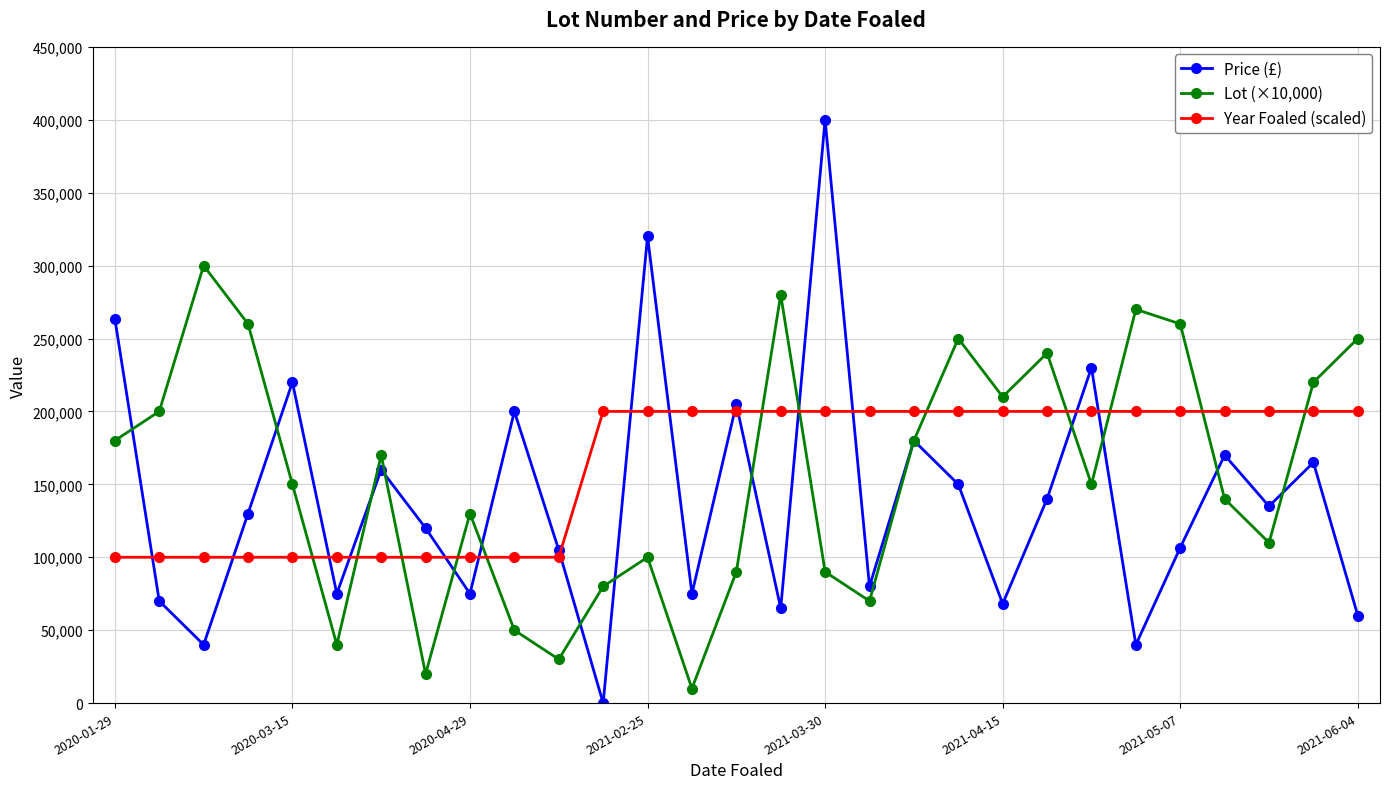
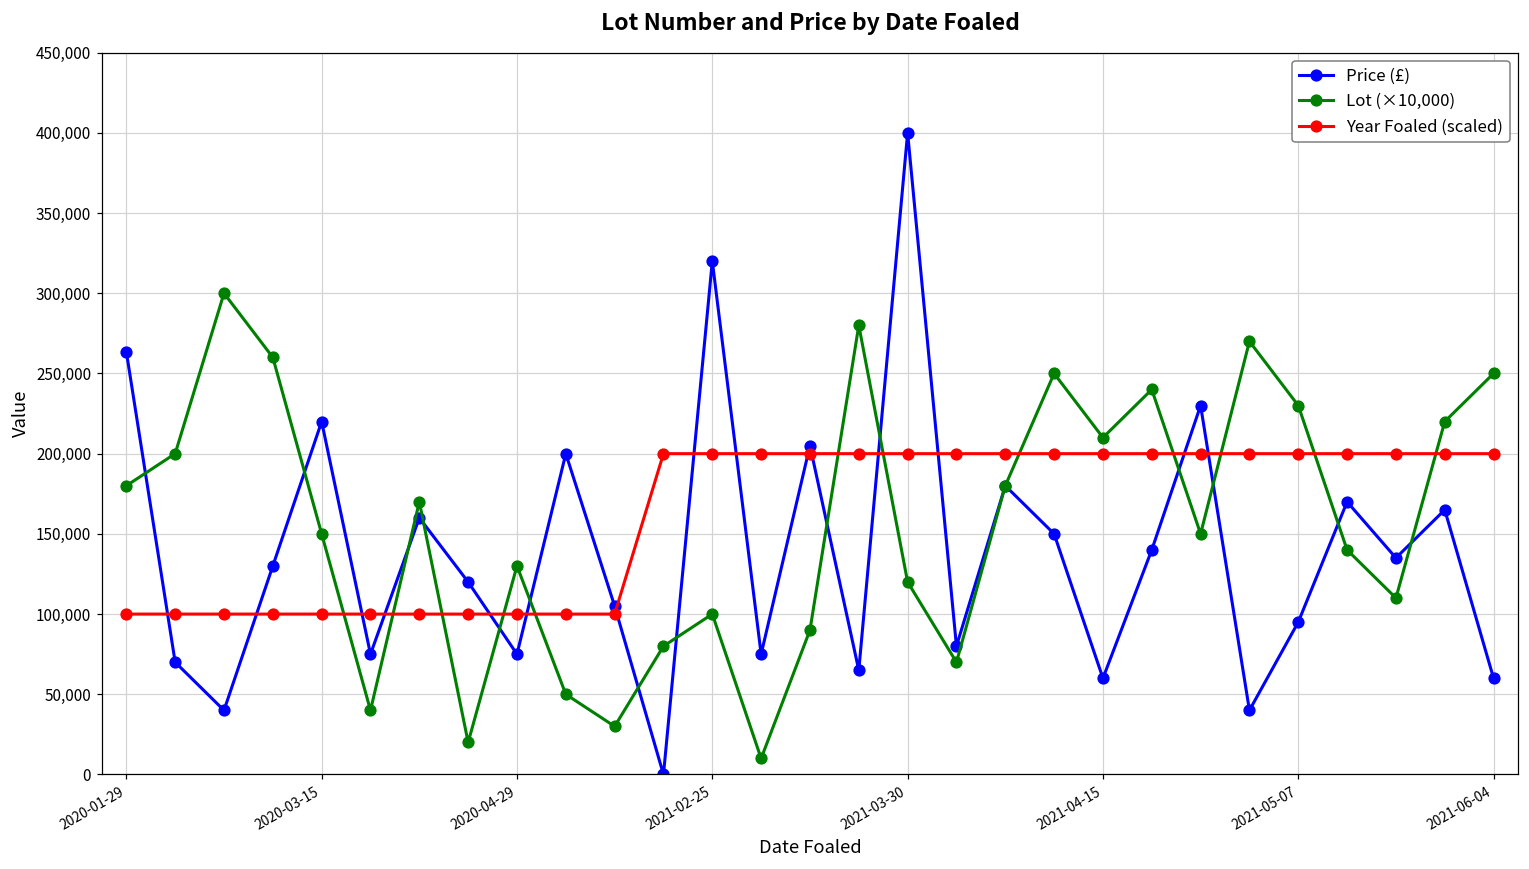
  {
    "Price (£)": {
      "2020-01-29": "264,000",
      "2020-03-15": "220,000",
      "2020-04-29": "75,000",
      "2021-02-25": "320,000",
      "2021-03-30": "400,000",
-     "2021-04-15": "68,000",
-     "2021-05-07": "107,000",
+     "2021-04-15": "60,000",
+     "2021-05-07": "95,000",
      "2021-06-04": "60,000"
    },
    "Lot (×10,000)": {
      "2020-01-29": "180,000",
      "2020-03-15": "150,000",
      "2020-04-29": "130,000",
      "2021-02-25": "100,000",
-     "2021-03-30": "90,000",
+     "2021-03-30": "120,000",
      "2021-04-15": "210,000",
-     "2021-05-07": "260,000",
+     "2021-05-07": "230,000",
      "2021-06-04": "250,000"
    },
    "Year Foaled (scaled)": {
      "2020-01-29": "100,000",
      "2020-03-15": "100,000",
      "2020-04-29": "100,000",
      "2021-02-25": "200,000",
      "2021-03-30": "200,000",
      "2021-04-15": "200,000",
      "2021-05-07": "200,000",
      "2021-06-04": "200,000"
    }
  }
